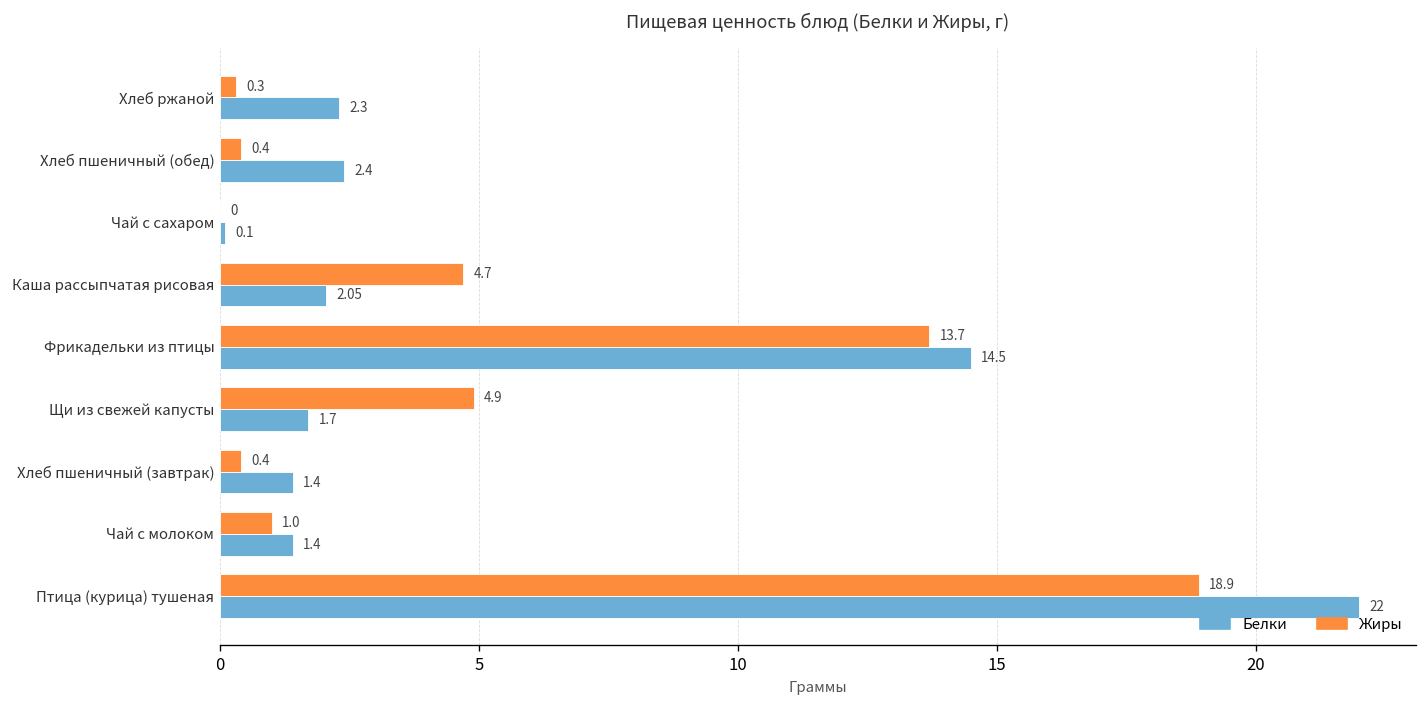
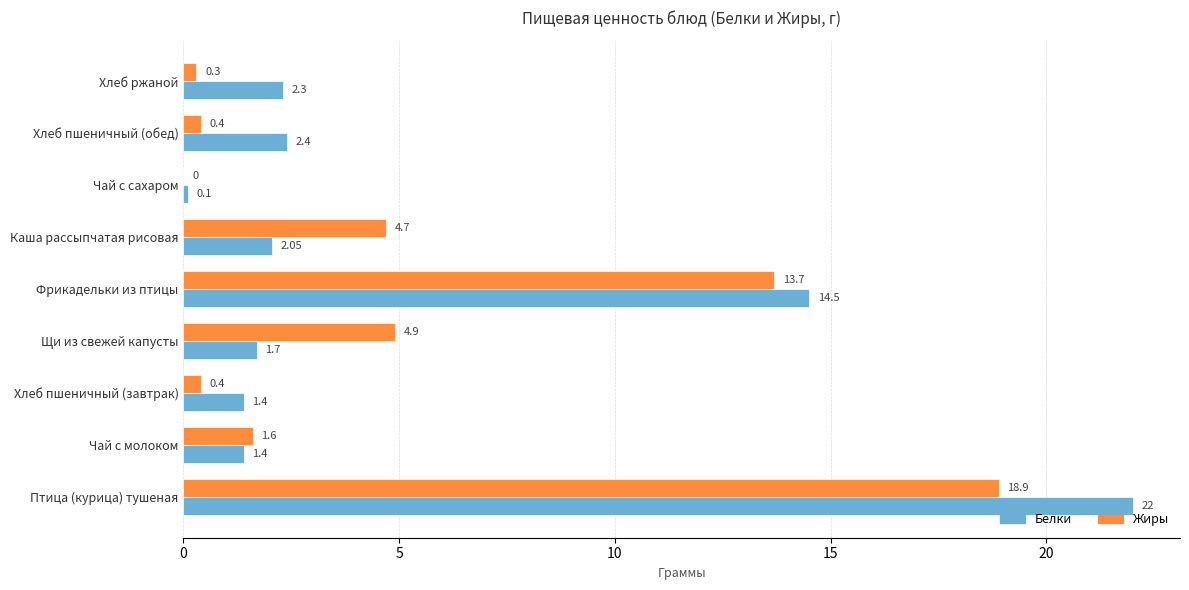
  {
    "Белки": {
      "Хлеб ржаной": 2.3,
      "Хлеб пшеничный (обед)": 2.4,
      "Чай с сахаром": 0.1,
      "Каша рассыпчатая рисовая": 2.05,
      "Фрикадельки из птицы": 14.5,
      "Щи из свежей капусты": 1.7,
      "Хлеб пшеничный (завтрак)": 1.4,
      "Чай с молоком": 1.4,
      "Птица (курица) тушеная": 22
    },
    "Жиры": {
      "Хлеб ржаной": 0.3,
      "Хлеб пшеничный (обед)": 0.4,
      "Чай с сахаром": 0,
      "Каша рассыпчатая рисовая": 4.7,
      "Фрикадельки из птицы": 13.7,
      "Щи из свежей капусты": 4.9,
      "Хлеб пшеничный (завтрак)": 0.4,
-     "Чай с молоком": 1.0,
+     "Чай с молоком": 1.6,
      "Птица (курица) тушеная": 18.9
    }
  }
